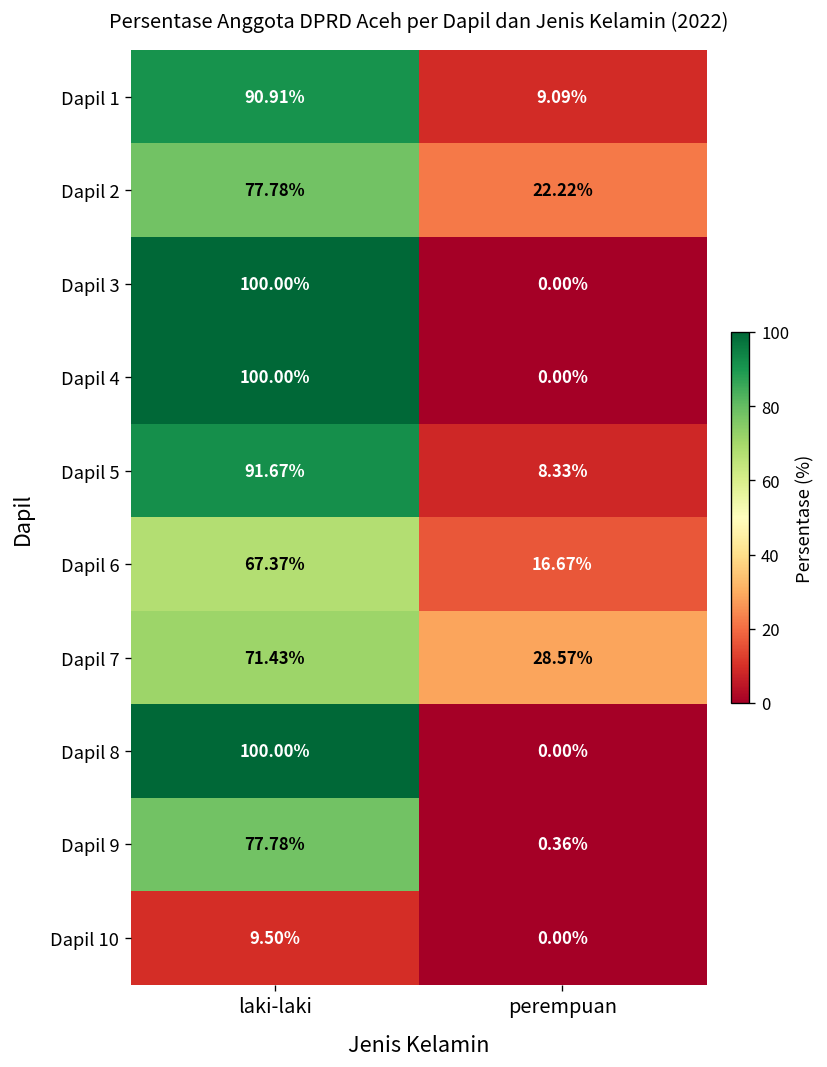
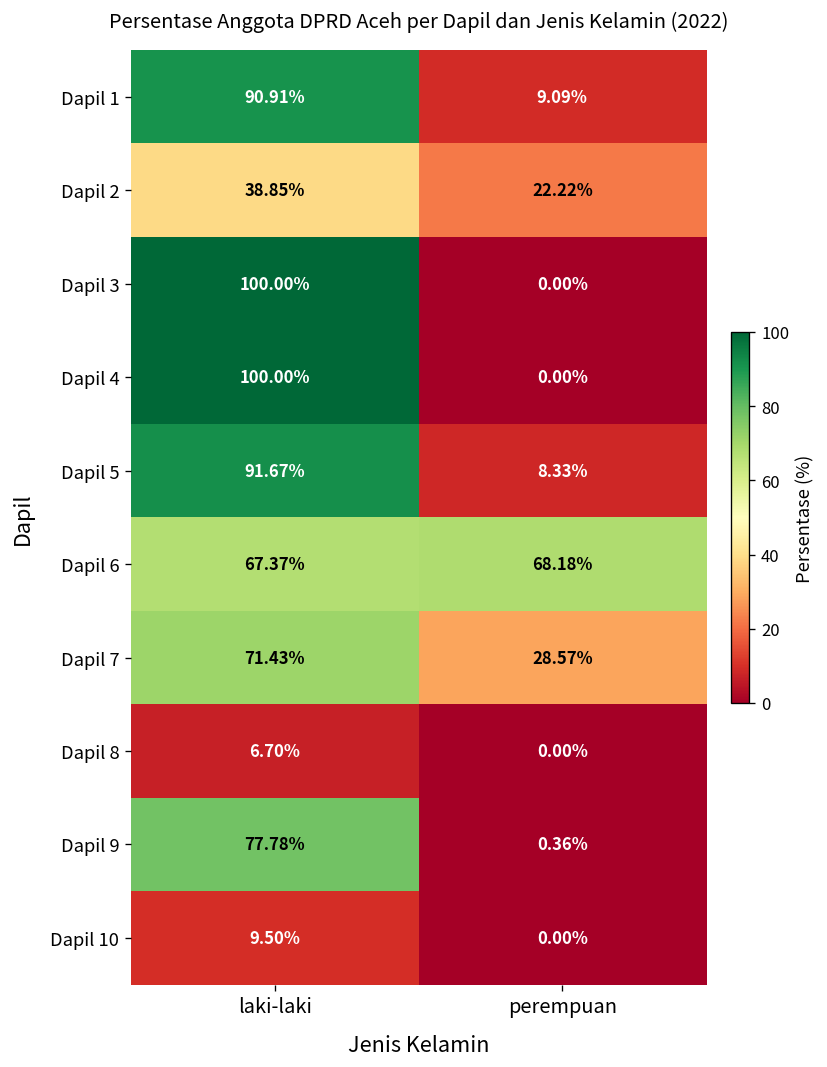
  {
    "Dapil 1": {
      "laki-laki": "90.91%",
      "perempuan": "9.09%"
    },
    "Dapil 2": {
-     "laki-laki": "77.78%",
+     "laki-laki": "38.85%",
      "perempuan": "22.22%"
    },
    "Dapil 3": {
      "laki-laki": "100.00%",
      "perempuan": "0.00%"
    },
    "Dapil 4": {
      "laki-laki": "100.00%",
      "perempuan": "0.00%"
    },
    "Dapil 5": {
      "laki-laki": "91.67%",
      "perempuan": "8.33%"
    },
    "Dapil 6": {
      "laki-laki": "67.37%",
-     "perempuan": "16.67%"
+     "perempuan": "68.18%"
    },
    "Dapil 7": {
      "laki-laki": "71.43%",
      "perempuan": "28.57%"
    },
    "Dapil 8": {
-     "laki-laki": "100.00%",
+     "laki-laki": "6.70%",
      "perempuan": "0.00%"
    },
    "Dapil 9": {
      "laki-laki": "77.78%",
      "perempuan": "0.36%"
    },
    "Dapil 10": {
      "laki-laki": "9.50%",
      "perempuan": "0.00%"
    }
  }
